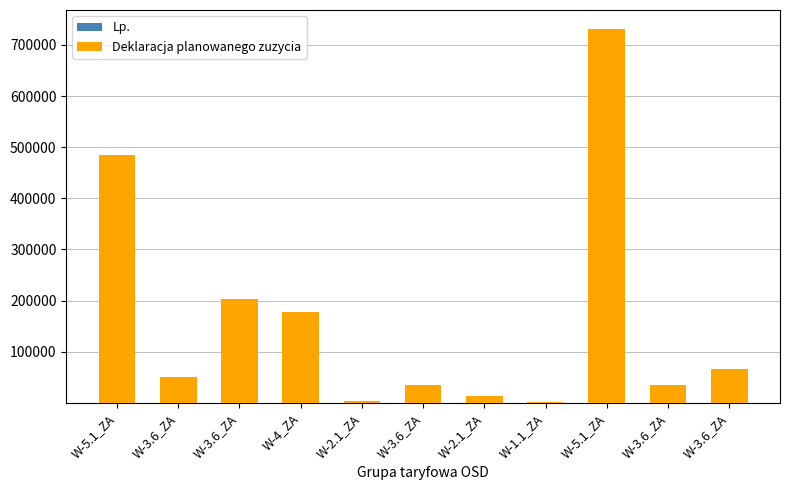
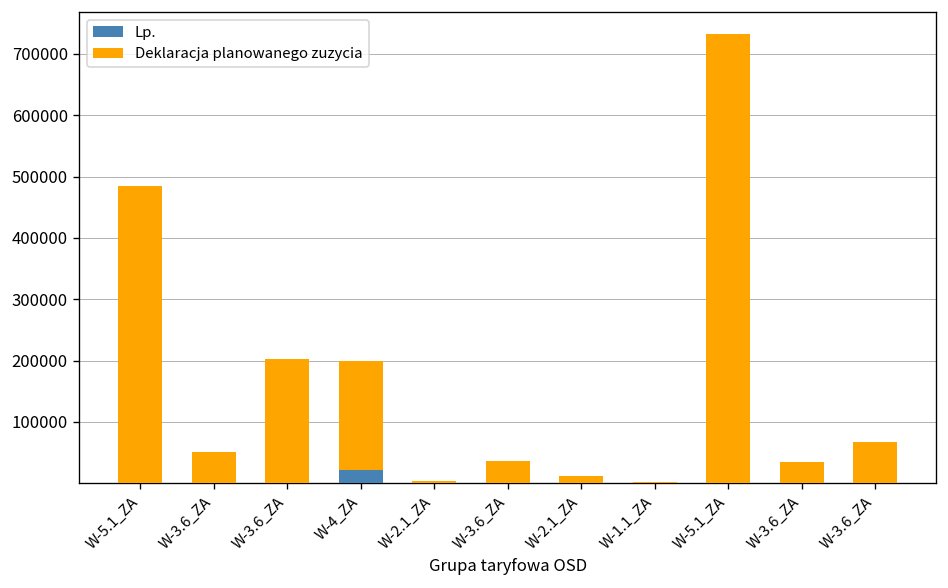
  {
    "Lp.": {
-     "W-4_ZA": 0
+     "W-4_ZA": 20000
    },
    "Deklaracja planowanego zuzycia": {
      "W-4_ZA": 180000
    }
  }
